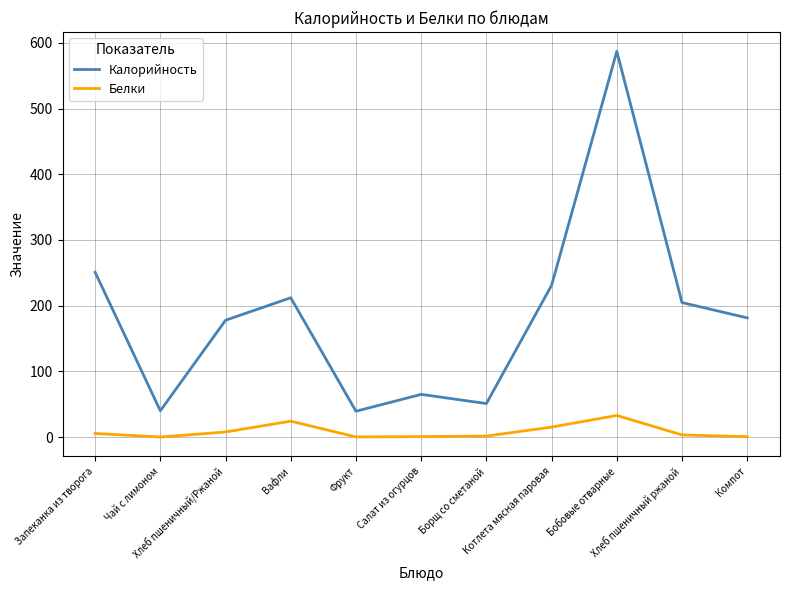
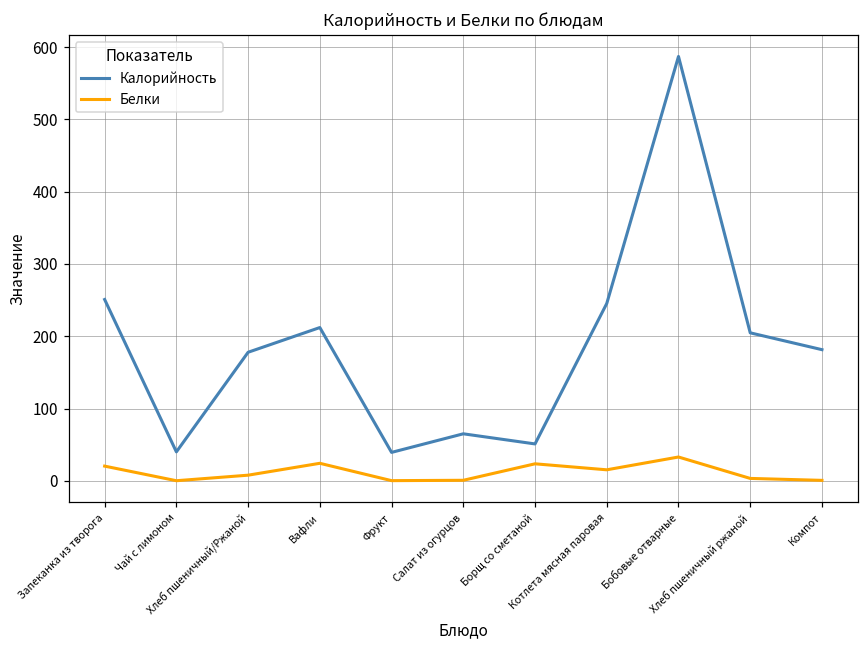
  {
    "Калорийность": {
      "Запеканка из творога": 250,
      "Чай с лимоном": 40,
      "Хлеб пшеничный/Ржаной": 180,
      "Вафли": 210,
      "Фрукт": 40,
      "Салат из огурцов": 70,
      "Борщ со сметаной": 50,
-     "Котлета мясная паровая": 230,
+     "Котлета мясная паровая": 250,
      "Бобовые отварные": 590,
      "Хлеб пшеничный ржаной": 200,
      "Компот": 180
    },
    "Белки": {
-     "Запеканка из творога": 10,
+     "Запеканка из творога": 20,
      "Чай с лимоном": 0,
      "Хлеб пшеничный/Ржаной": 10,
      "Вафли": 20,
      "Фрукт": 0,
      "Салат из огурцов": 0,
-     "Борщ со сметаной": 0,
+     "Борщ со сметаной": 20,
      "Котлета мясная паровая": 20,
      "Бобовые отварные": 30,
      "Хлеб пшеничный ржаной": 0,
      "Компот": 0
    }
  }
